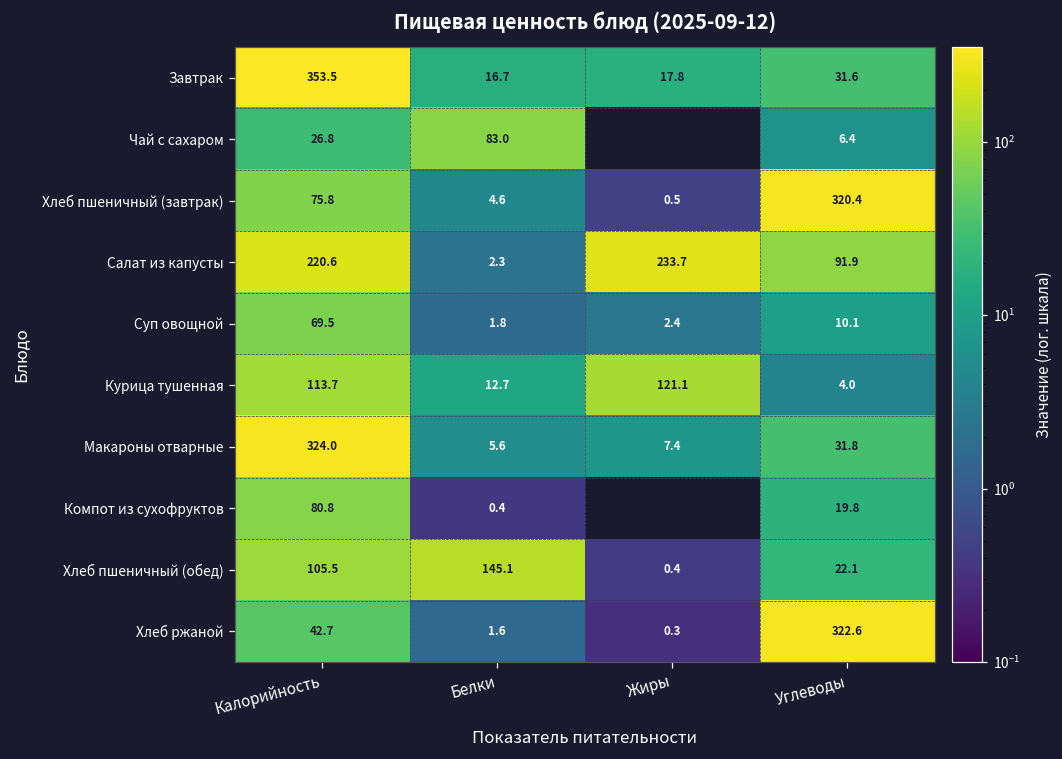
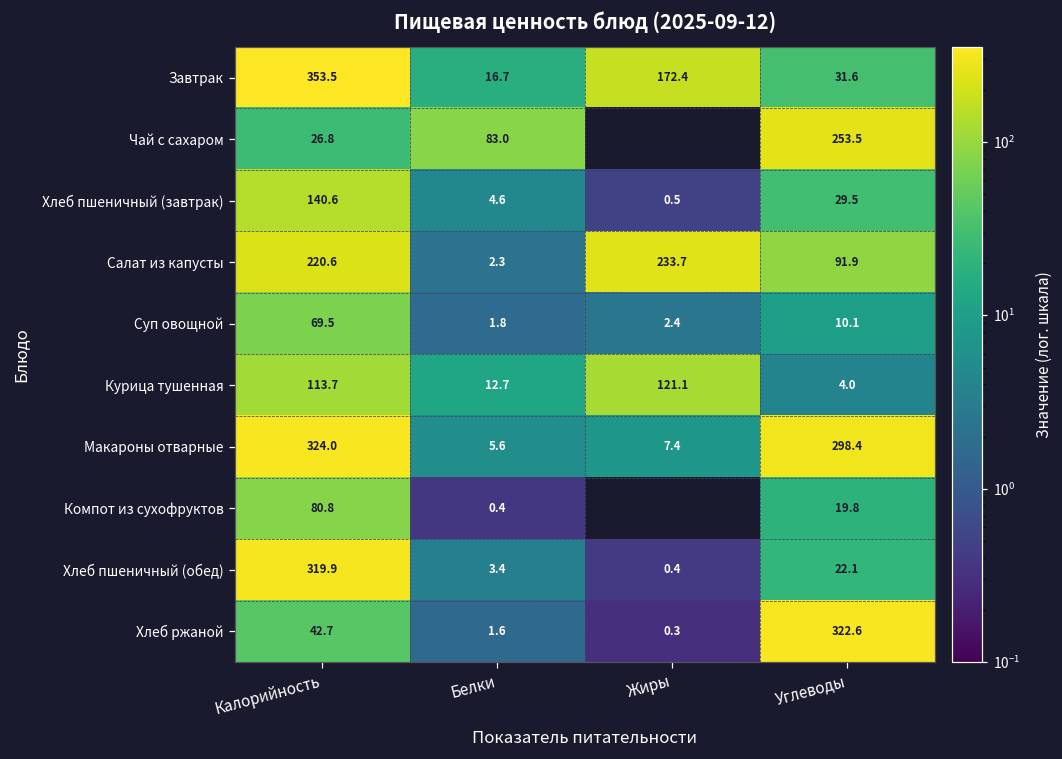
  {
    "Завтрак": {
      "Калорийность": 353.5,
      "Белки": 16.7,
-     "Жиры": 17.8,
+     "Жиры": 172.4,
      "Углеводы": 31.6
    },
    "Чай с сахаром": {
      "Калорийность": 26.8,
      "Белки": 83.0,
-     "Углеводы": 6.4
+     "Углеводы": 253.5
    },
    "Хлеб пшеничный (завтрак)": {
-     "Калорийность": 75.8,
+     "Калорийность": 140.6,
      "Белки": 4.6,
      "Жиры": 0.5,
-     "Углеводы": 320.4
+     "Углеводы": 29.5
    },
    "Салат из капусты": {
      "Калорийность": 220.6,
      "Белки": 2.3,
      "Жиры": 233.7,
      "Углеводы": 91.9
    },
    "Суп овощной": {
      "Калорийность": 69.5,
      "Белки": 1.8,
      "Жиры": 2.4,
      "Углеводы": 10.1
    },
    "Курица тушенная": {
      "Калорийность": 113.7,
      "Белки": 12.7,
      "Жиры": 121.1,
      "Углеводы": 4.0
    },
    "Макароны отварные": {
      "Калорийность": 324.0,
      "Белки": 5.6,
      "Жиры": 7.4,
-     "Углеводы": 31.8
+     "Углеводы": 298.4
    },
    "Компот из сухофруктов": {
      "Калорийность": 80.8,
      "Белки": 0.4,
      "Углеводы": 19.8
    },
    "Хлеб пшеничный (обед)": {
-     "Калорийность": 105.5,
-     "Белки": 145.1,
+     "Калорийность": 319.9,
+     "Белки": 3.4,
      "Жиры": 0.4,
      "Углеводы": 22.1
    },
    "Хлеб ржаной": {
      "Калорийность": 42.7,
      "Белки": 1.6,
      "Жиры": 0.3,
      "Углеводы": 322.6
    }
  }
